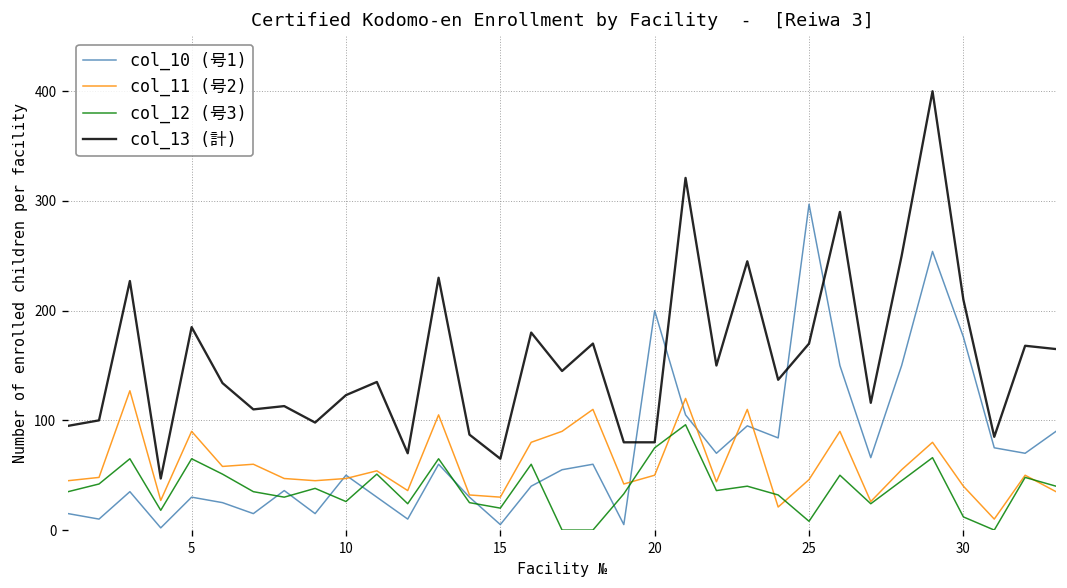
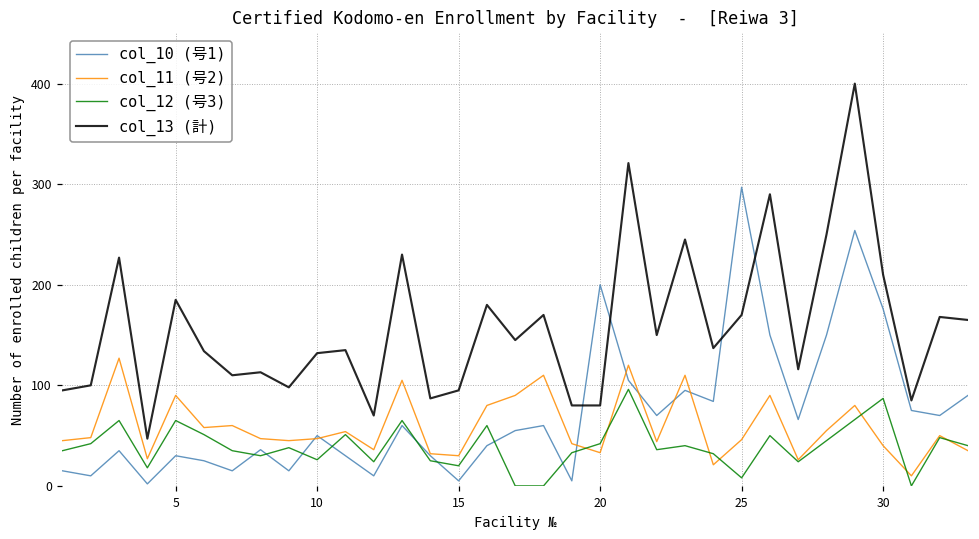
  {
    "col_10 (号1)": {
      "5": 30,
      "10": 50,
      "15": 10,
      "20": 200,
      "25": 300,
      "30": 180
    },
    "col_11 (号2)": {
      "5": 90,
      "10": 50,
      "15": 30,
-     "20": 50,
+     "20": 30,
      "25": 50,
      "30": 40
    },
    "col_12 (号3)": {
      "5": 70,
      "10": 30,
      "15": 20,
-     "20": 80,
+     "20": 40,
      "25": 10,
-     "30": 10
+     "30": 90
    },
    "col_13 (計)": {
      "5": 190,
-     "10": 120,
-     "15": 70,
+     "10": 130,
+     "15": 100,
      "20": 80,
      "25": 170,
      "30": 210
    }
  }
